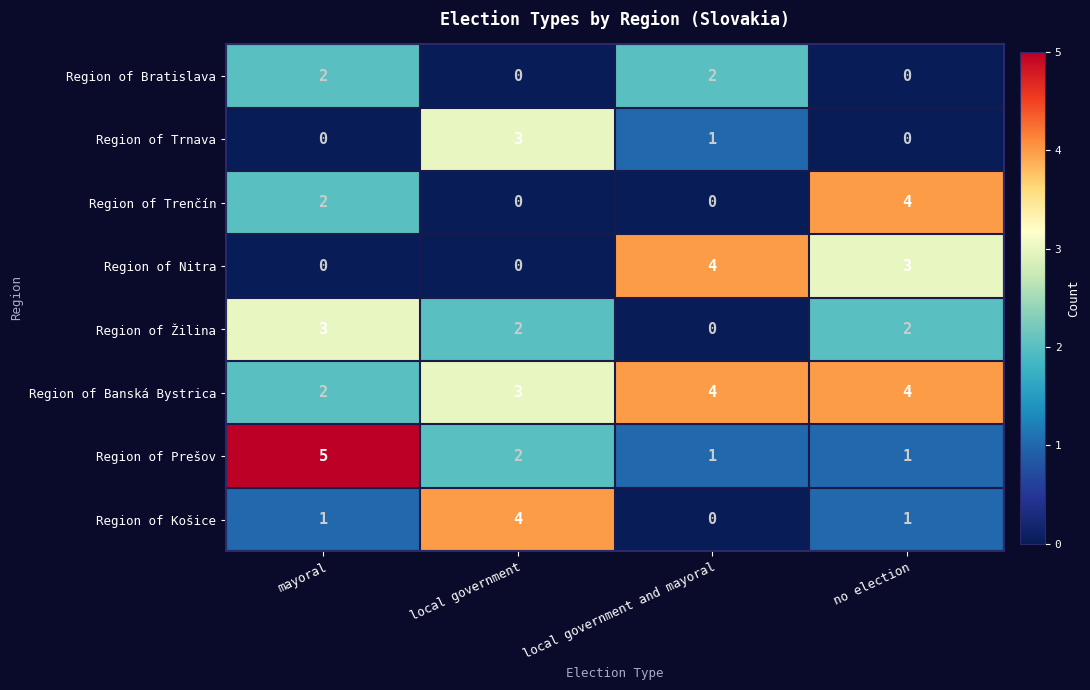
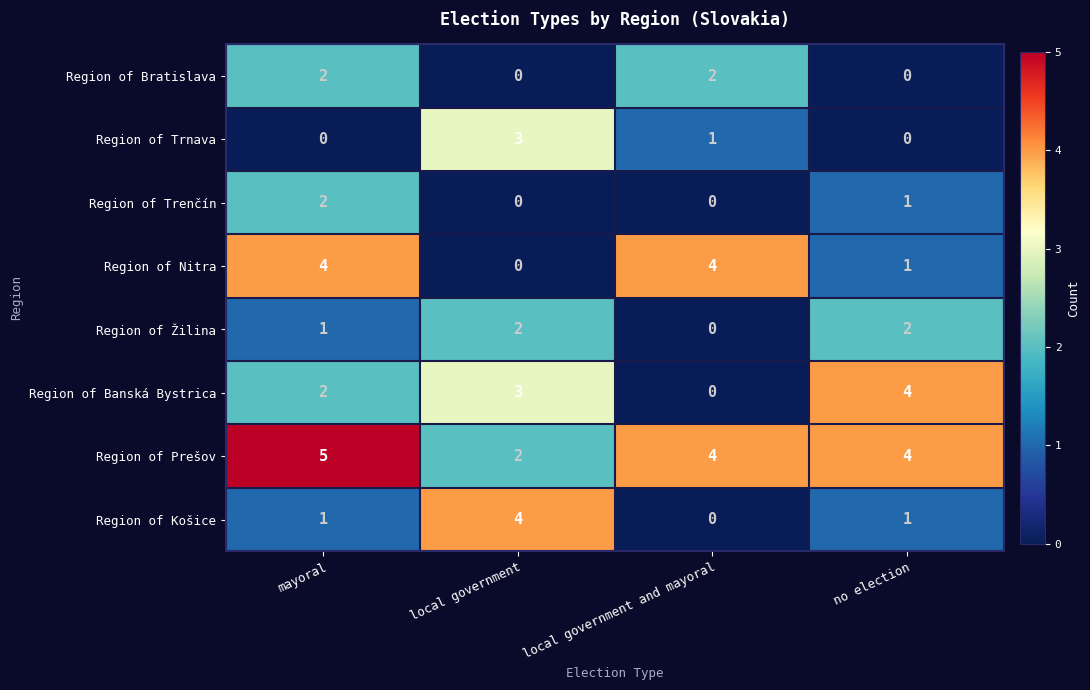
  {
    "Region of Bratislava": {
      "mayoral": 2,
      "local government": 0,
      "local government and mayoral": 2,
      "no election": 0
    },
    "Region of Trnava": {
      "mayoral": 0,
      "local government": 3,
      "local government and mayoral": 1,
      "no election": 0
    },
    "Region of Trenčín": {
      "mayoral": 2,
      "local government": 0,
      "local government and mayoral": 0,
-     "no election": 4
+     "no election": 1
    },
    "Region of Nitra": {
-     "mayoral": 0,
+     "mayoral": 4,
      "local government": 0,
      "local government and mayoral": 4,
-     "no election": 3
+     "no election": 1
    },
    "Region of Žilina": {
-     "mayoral": 3,
+     "mayoral": 1,
      "local government": 2,
      "local government and mayoral": 0,
      "no election": 2
    },
    "Region of Banská Bystrica": {
      "mayoral": 2,
      "local government": 3,
-     "local government and mayoral": 4,
+     "local government and mayoral": 0,
      "no election": 4
    },
    "Region of Prešov": {
      "mayoral": 5,
      "local government": 2,
-     "local government and mayoral": 1,
-     "no election": 1
+     "local government and mayoral": 4,
+     "no election": 4
    },
    "Region of Košice": {
      "mayoral": 1,
      "local government": 4,
      "local government and mayoral": 0,
      "no election": 1
    }
  }
